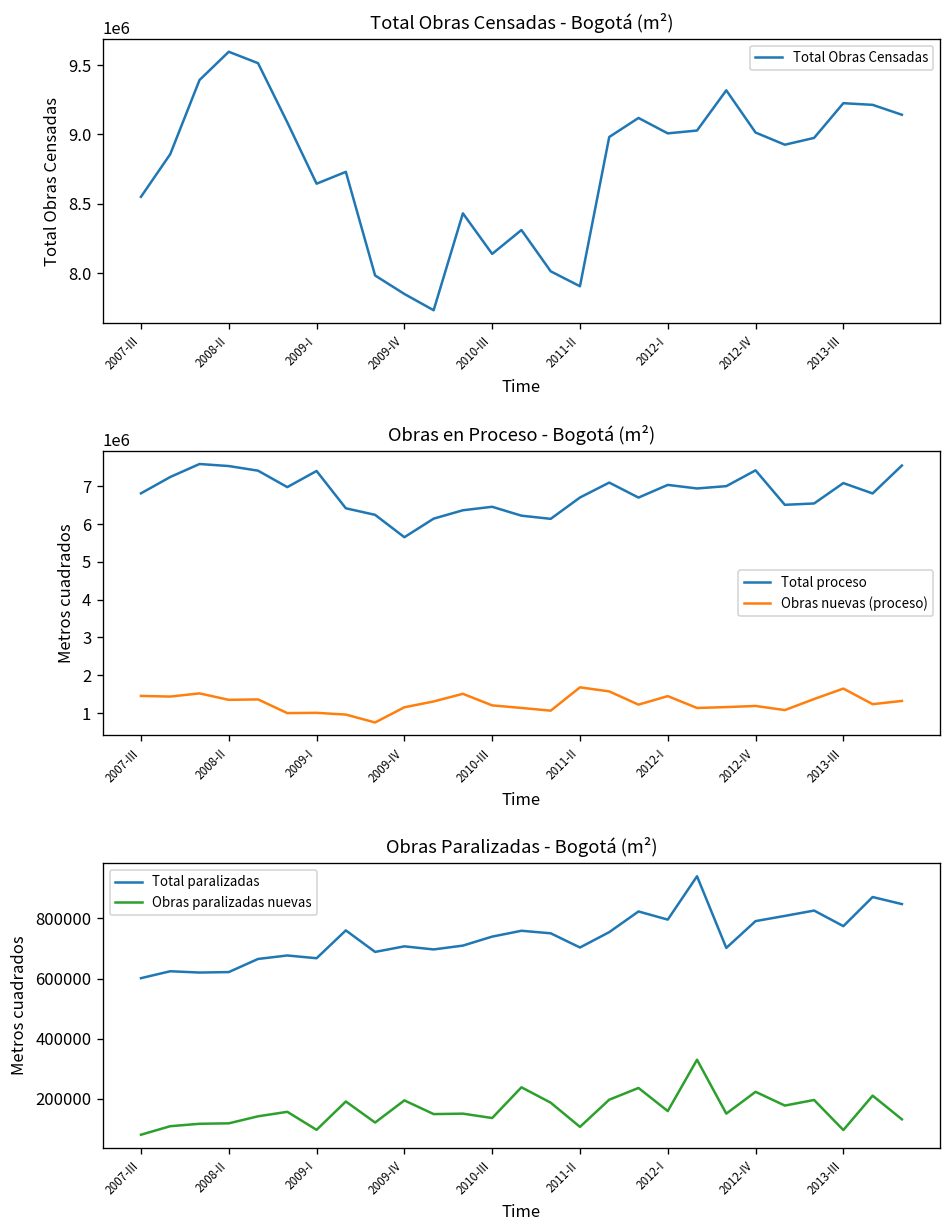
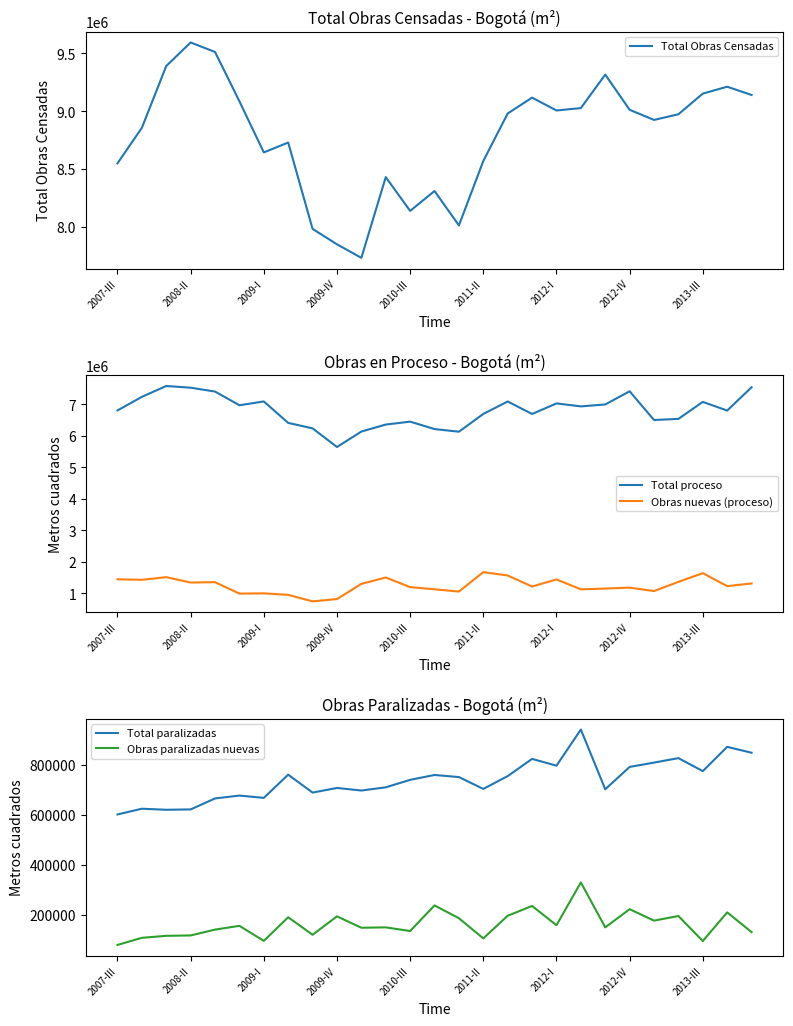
  {
    "Total Obras Censadas - Bogotá (m²)": {
      "2007-III": 8550000,
      "2008-II": 9600000,
      "2009-I": 8640000,
      "2009-IV": 7850000,
      "2010-III": 8140000,
-     "2011-II": 7910000,
+     "2011-II": 8570000,
      "2012-I": 9010000,
      "2012-IV": 9010000,
-     "2013-III": 9220000
+     "2013-III": 9150000
    },
    "Obras en Proceso - Bogotá (m²)": {
      "Total proceso": {
        "2007-III": 6800000,
        "2008-II": 7500000,
-       "2009-I": 7400000,
+       "2009-I": 7100000,
        "2009-IV": 5600000,
        "2010-III": 6500000,
        "2011-II": 6700000,
        "2012-I": 7000000,
        "2012-IV": 7400000,
        "2013-III": 7100000
      },
      "Obras nuevas (proceso)": {
        "2007-III": 1500000,
        "2008-II": 1300000,
        "2009-I": 1000000,
-       "2009-IV": 1200000,
+       "2009-IV": 800000,
        "2010-III": 1200000,
        "2011-II": 1700000,
        "2012-I": 1400000,
        "2012-IV": 1200000,
        "2013-III": 1600000
      }
    },
    "Obras Paralizadas - Bogotá (m²)": {
      "Total paralizadas": {
        "2007-III": 600000,
        "2008-II": 620000,
        "2009-I": 670000,
        "2009-IV": 710000,
        "2010-III": 740000,
        "2011-II": 700000,
        "2012-I": 800000,
        "2012-IV": 790000,
        "2013-III": 770000
      },
      "Obras paralizadas nuevas": {
        "2007-III": 80000,
        "2008-II": 120000,
        "2009-I": 100000,
        "2009-IV": 190000,
        "2010-III": 140000,
        "2011-II": 110000,
        "2012-I": 160000,
        "2012-IV": 220000,
        "2013-III": 100000
      }
    }
  }
